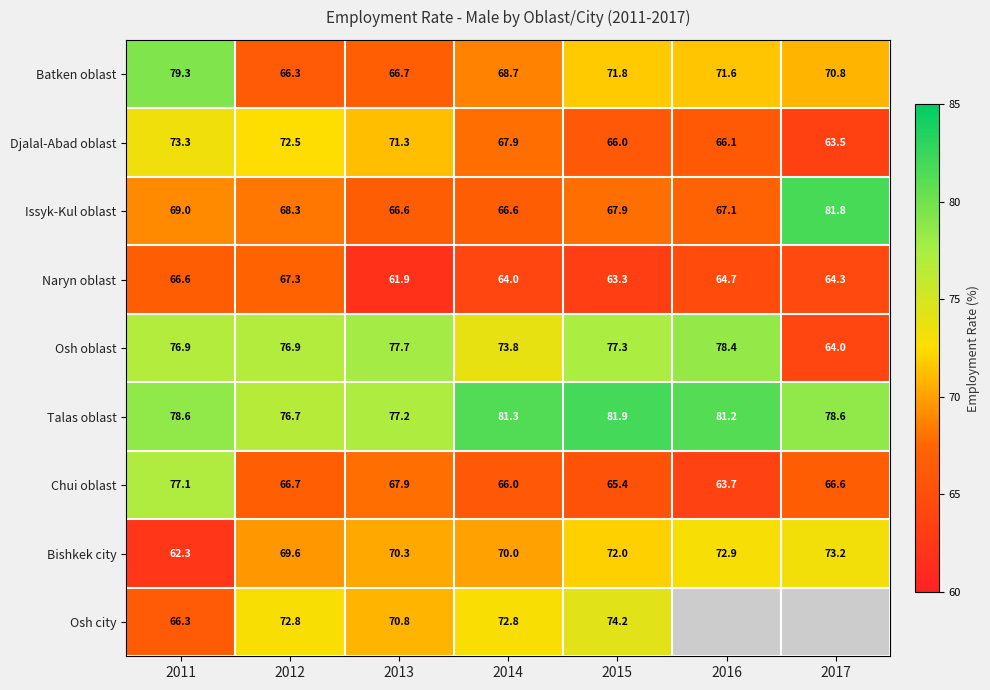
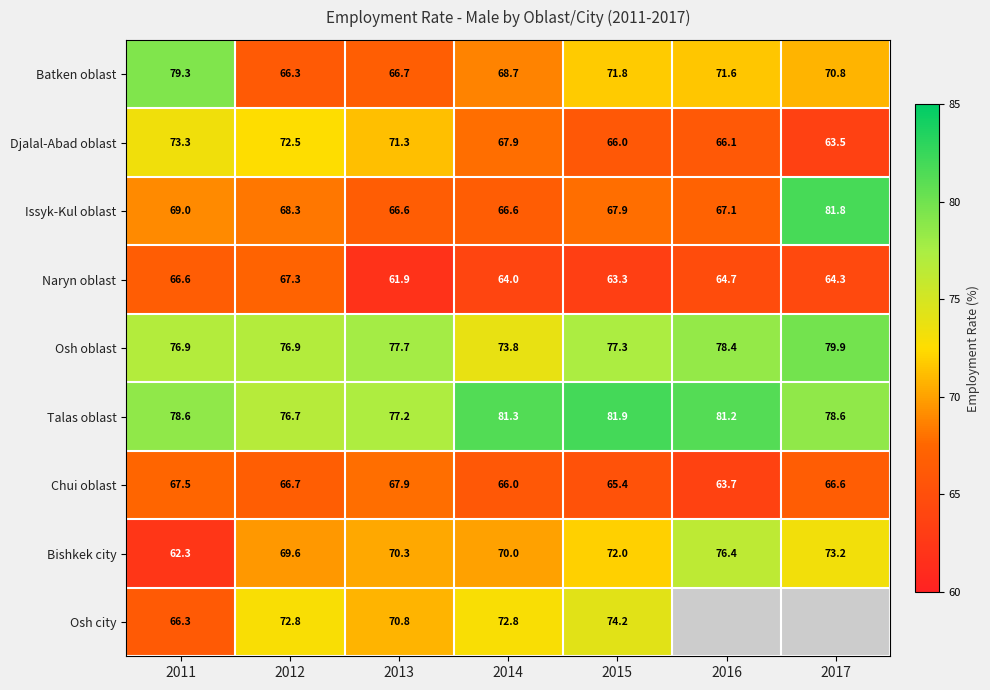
  {
    "Batken oblast": {
      "2011": 79.3,
      "2012": 66.3,
      "2013": 66.7,
      "2014": 68.7,
      "2015": 71.8,
      "2016": 71.6,
      "2017": 70.8
    },
    "Djalal-Abad oblast": {
      "2011": 73.3,
      "2012": 72.5,
      "2013": 71.3,
      "2014": 67.9,
      "2015": 66.0,
      "2016": 66.1,
      "2017": 63.5
    },
    "Issyk-Kul oblast": {
      "2011": 69.0,
      "2012": 68.3,
      "2013": 66.6,
      "2014": 66.6,
      "2015": 67.9,
      "2016": 67.1,
      "2017": 81.8
    },
    "Naryn oblast": {
      "2011": 66.6,
      "2012": 67.3,
      "2013": 61.9,
      "2014": 64.0,
      "2015": 63.3,
      "2016": 64.7,
      "2017": 64.3
    },
    "Osh oblast": {
      "2011": 76.9,
      "2012": 76.9,
      "2013": 77.7,
      "2014": 73.8,
      "2015": 77.3,
      "2016": 78.4,
-     "2017": 64.0
+     "2017": 79.9
    },
    "Talas oblast": {
      "2011": 78.6,
      "2012": 76.7,
      "2013": 77.2,
      "2014": 81.3,
      "2015": 81.9,
      "2016": 81.2,
      "2017": 78.6
    },
    "Chui oblast": {
-     "2011": 77.1,
+     "2011": 67.5,
      "2012": 66.7,
      "2013": 67.9,
      "2014": 66.0,
      "2015": 65.4,
      "2016": 63.7,
      "2017": 66.6
    },
    "Bishkek city": {
      "2011": 62.3,
      "2012": 69.6,
      "2013": 70.3,
      "2014": 70.0,
      "2015": 72.0,
-     "2016": 72.9,
+     "2016": 76.4,
      "2017": 73.2
    },
    "Osh city": {
      "2011": 66.3,
      "2012": 72.8,
      "2013": 70.8,
      "2014": 72.8,
      "2015": 74.2
    }
  }
